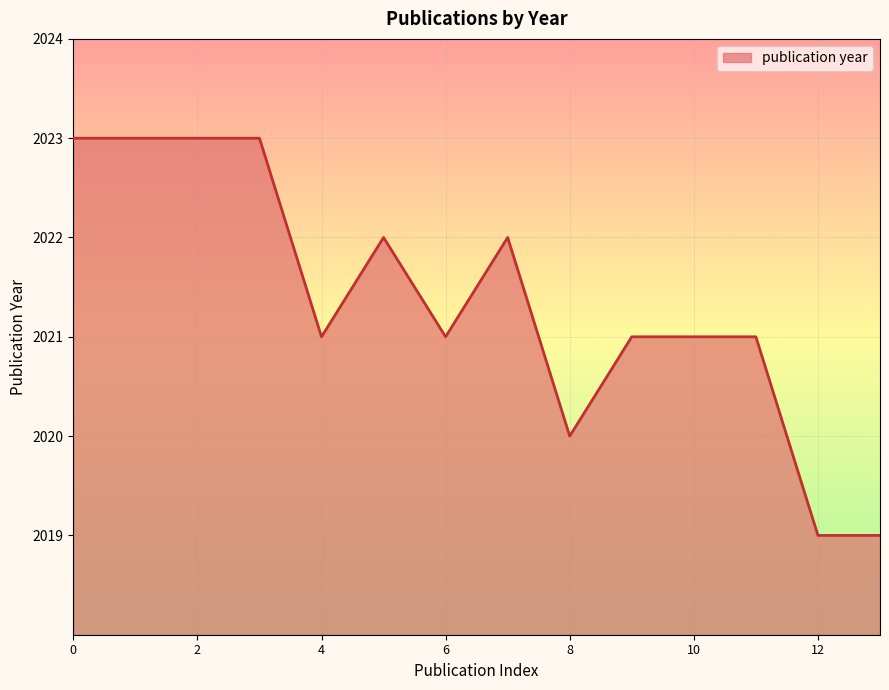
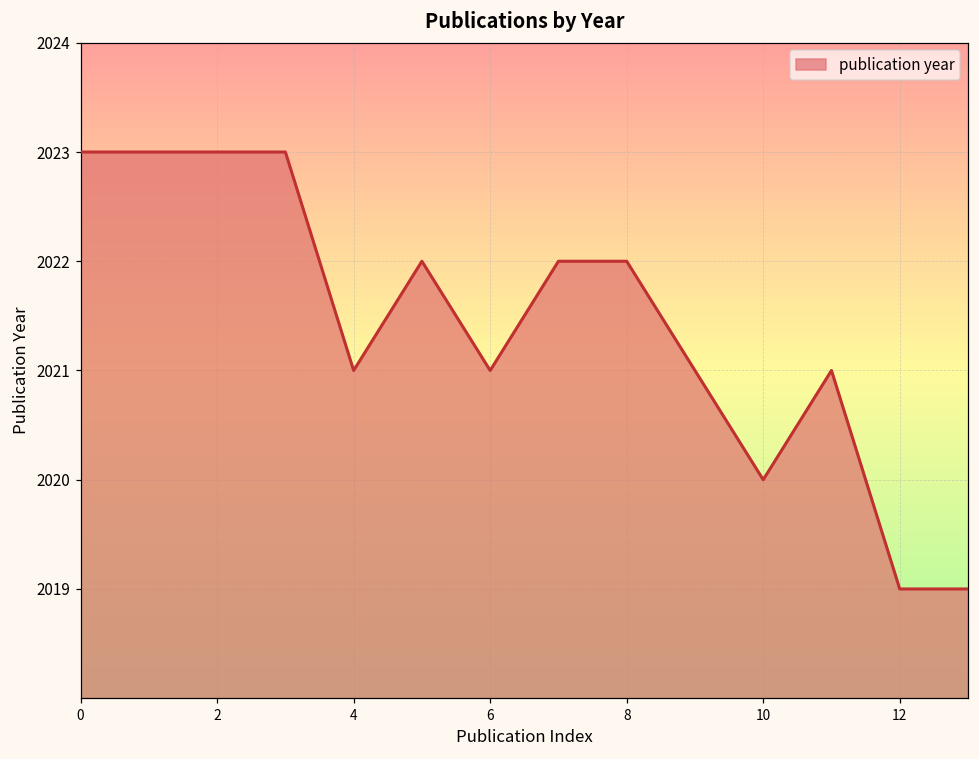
  {
    "0": 2023,
    "2": 2023,
    "4": 2021,
    "6": 2021,
-   "8": 2020,
-   "10": 2021,
+   "8": 2022,
+   "10": 2020,
    "12": 2019
  }
